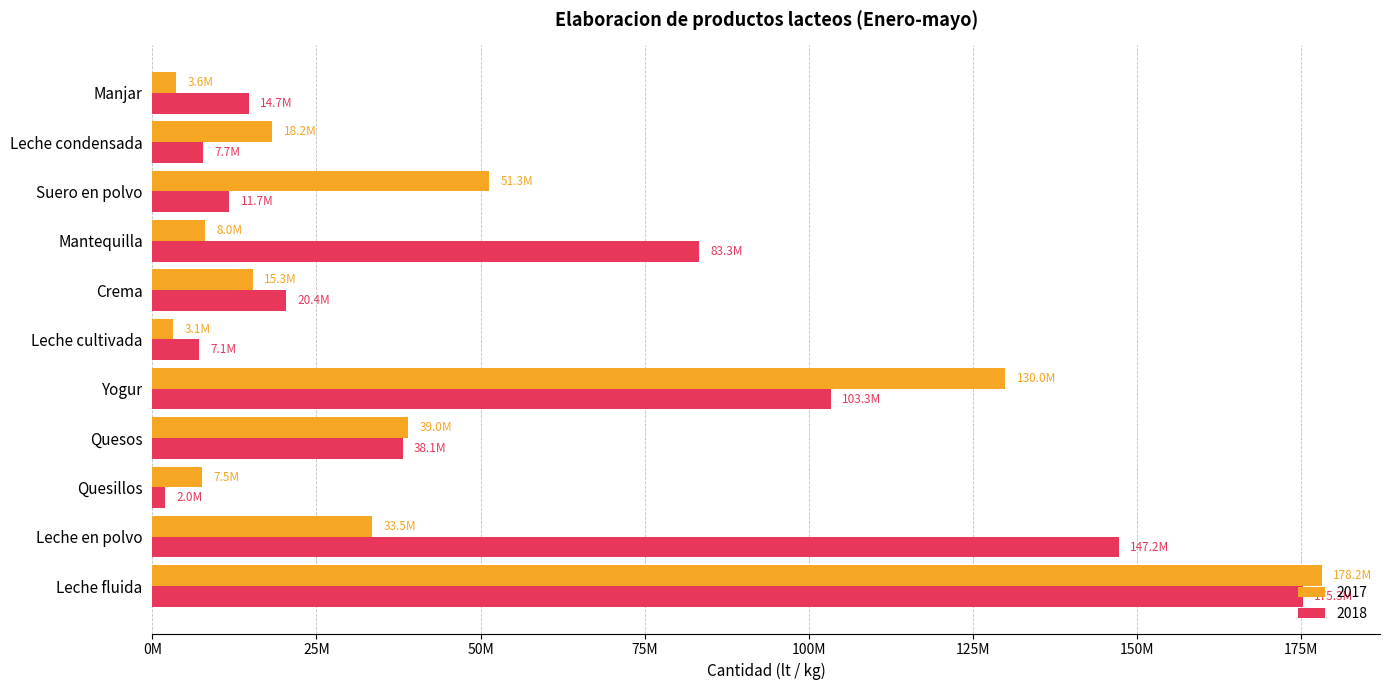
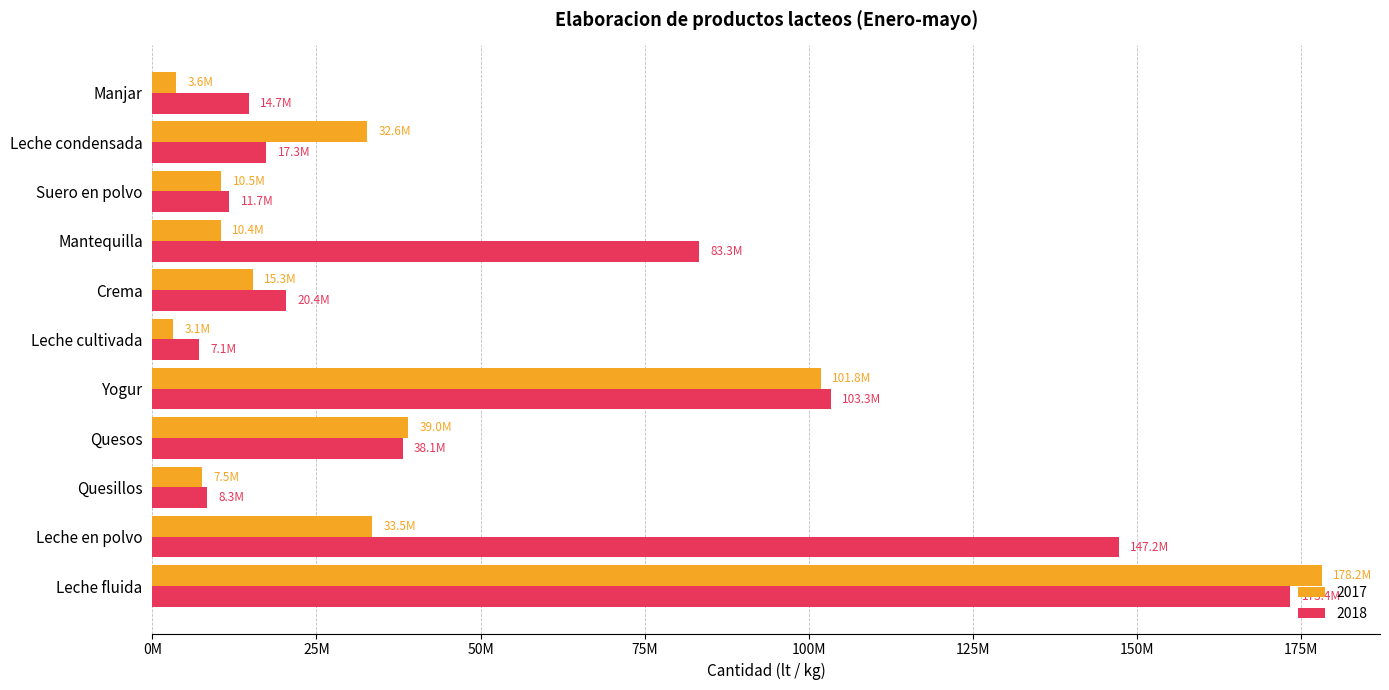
  {
    "2017": {
      "Manjar": "3.6M",
-     "Leche condensada": "18.2M",
-     "Suero en polvo": "51.3M",
-     "Mantequilla": "8.0M",
+     "Leche condensada": "32.6M",
+     "Suero en polvo": "10.5M",
+     "Mantequilla": "10.4M",
      "Crema": "15.3M",
      "Leche cultivada": "3.1M",
-     "Yogur": "130.0M",
+     "Yogur": "101.8M",
      "Quesos": "39.0M",
      "Quesillos": "7.5M",
      "Leche en polvo": "33.5M",
      "Leche fluida": "178.2M"
    },
    "2018": {
      "Manjar": "14.7M",
-     "Leche condensada": "7.7M",
+     "Leche condensada": "17.3M",
      "Suero en polvo": "11.7M",
      "Mantequilla": "83.3M",
      "Crema": "20.4M",
      "Leche cultivada": "7.1M",
      "Yogur": "103.3M",
      "Quesos": "38.1M",
-     "Quesillos": "2.0M",
+     "Quesillos": "8.3M",
      "Leche en polvo": "147.2M",
-     "Leche fluida": "175.3M"
+     "Leche fluida": "173.4M"
    }
  }
